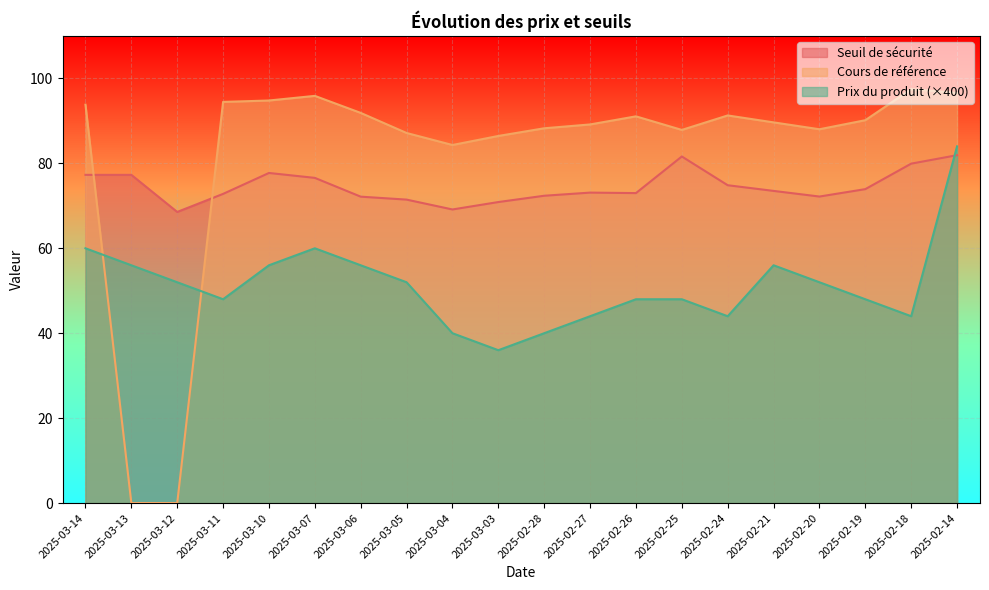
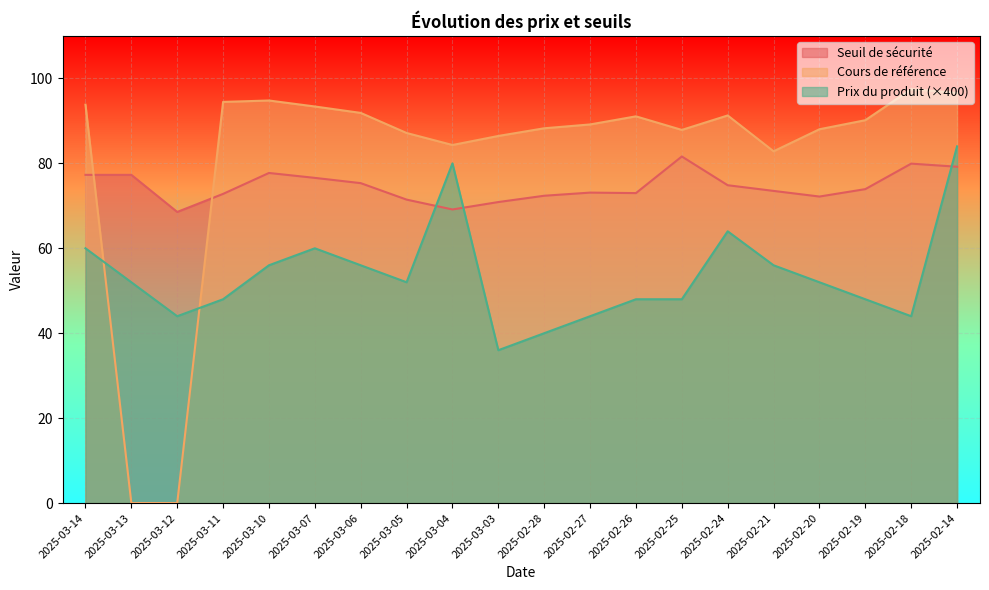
  {
    "Seuil de sécurité": {
      "2025-03-14": 77,
      "2025-03-13": 77,
      "2025-03-12": 69,
      "2025-03-11": 73,
      "2025-03-10": 78,
      "2025-03-07": 77,
-     "2025-03-06": 72,
+     "2025-03-06": 75,
      "2025-03-05": 71,
      "2025-03-04": 69,
      "2025-03-03": 71,
      "2025-02-28": 72,
      "2025-02-27": 73,
      "2025-02-26": 73,
      "2025-02-25": 82,
      "2025-02-24": 75,
      "2025-02-21": 74,
      "2025-02-20": 72,
      "2025-02-19": 74,
      "2025-02-18": 80,
-     "2025-02-14": 82
+     "2025-02-14": 79
    },
    "Cours de référence": {
      "2025-03-14": 94,
      "2025-03-13": 0,
      "2025-03-12": 0,
      "2025-03-11": 94,
      "2025-03-10": 95,
-     "2025-03-07": 96,
+     "2025-03-07": 93,
      "2025-03-06": 92,
      "2025-03-05": 87,
      "2025-03-04": 84,
      "2025-03-03": 86,
      "2025-02-28": 88,
      "2025-02-27": 89,
      "2025-02-26": 91,
      "2025-02-25": 88,
      "2025-02-24": 91,
-     "2025-02-21": 90,
+     "2025-02-21": 83,
      "2025-02-20": 88,
      "2025-02-19": 90
    },
    "Prix du produit (×400)": {
      "2025-03-14": 60,
-     "2025-03-13": 56,
-     "2025-03-12": 52,
+     "2025-03-13": 52,
+     "2025-03-12": 44,
      "2025-03-11": 48,
      "2025-03-10": 56,
      "2025-03-07": 60,
      "2025-03-06": 56,
      "2025-03-05": 52,
-     "2025-03-04": 40,
+     "2025-03-04": 80,
      "2025-03-03": 36,
      "2025-02-28": 40,
      "2025-02-27": 44,
      "2025-02-26": 48,
      "2025-02-25": 48,
-     "2025-02-24": 44,
+     "2025-02-24": 64,
      "2025-02-21": 56,
      "2025-02-20": 52,
      "2025-02-19": 48,
      "2025-02-18": 44,
      "2025-02-14": 84
    }
  }
